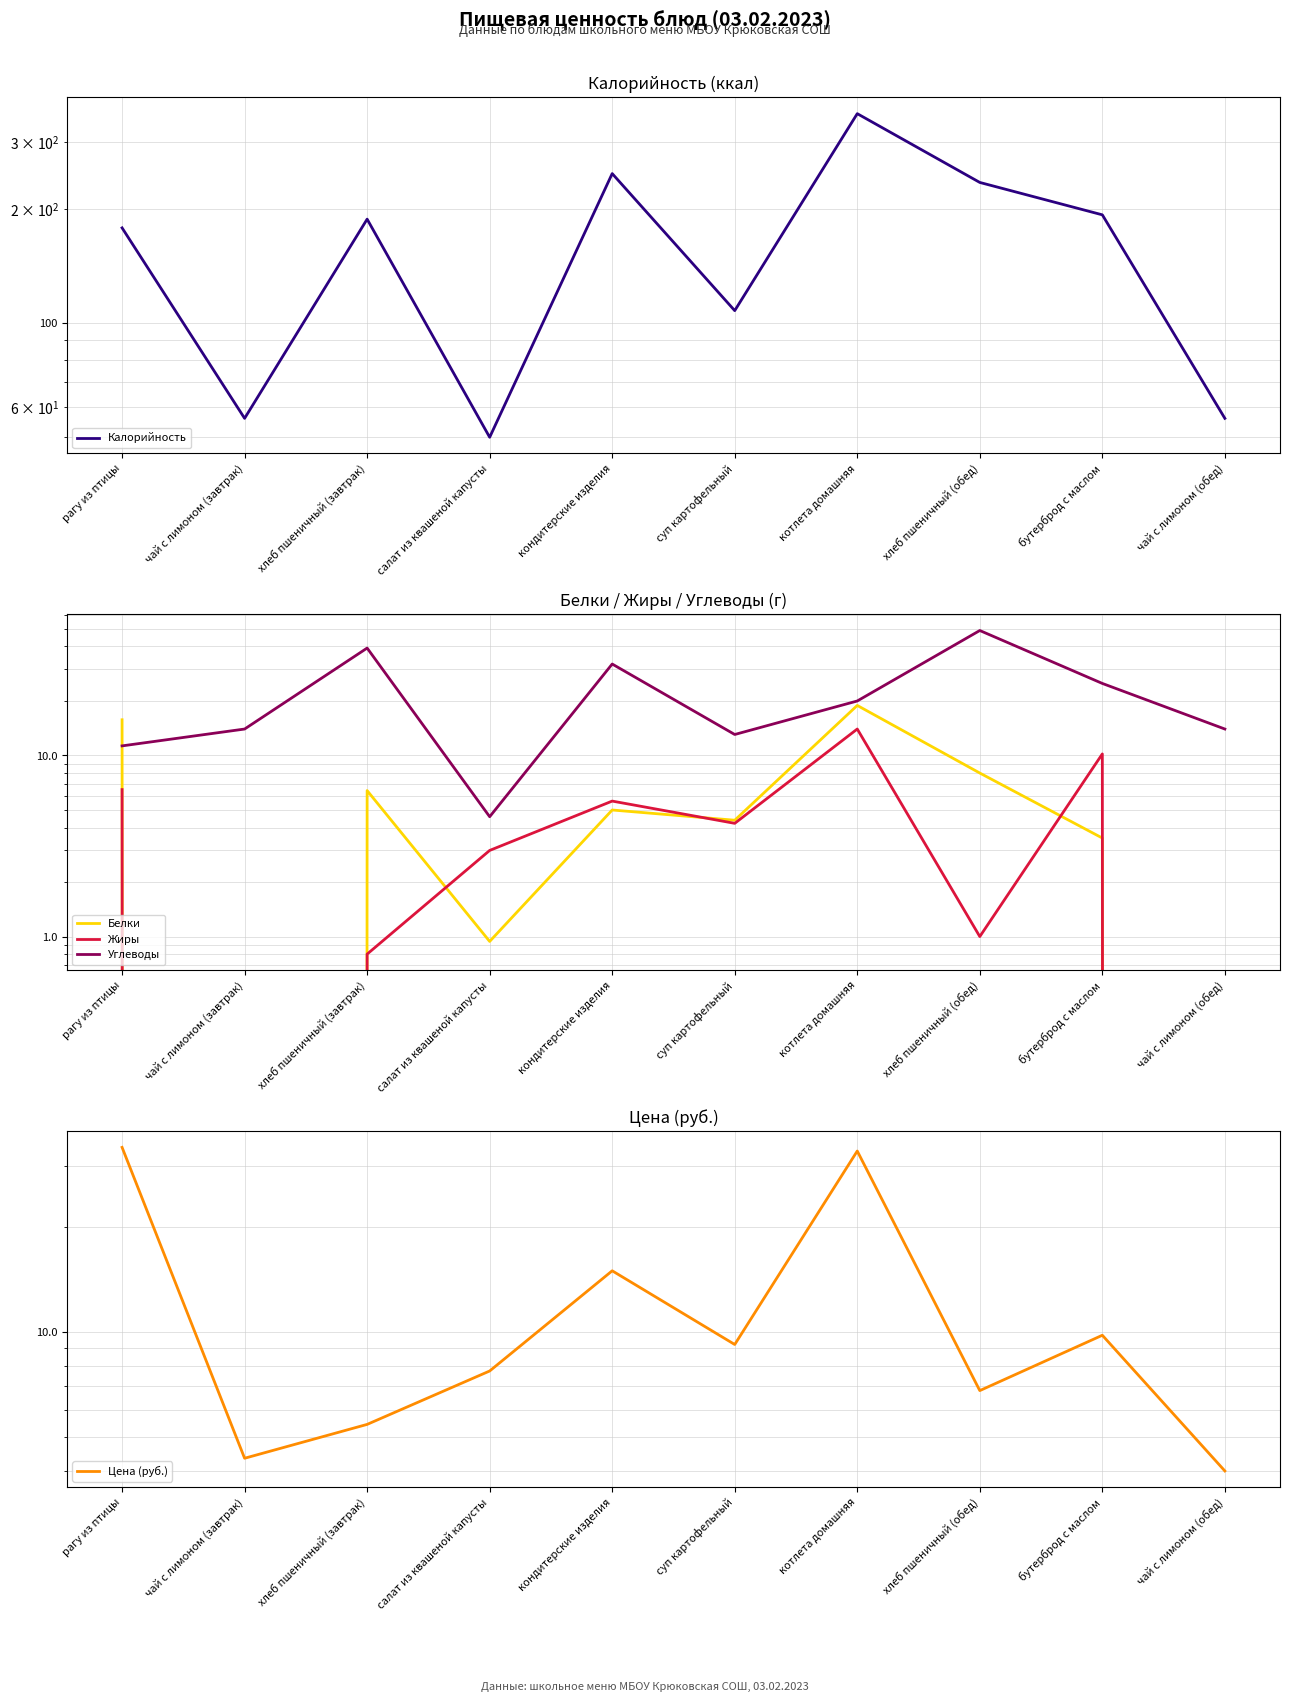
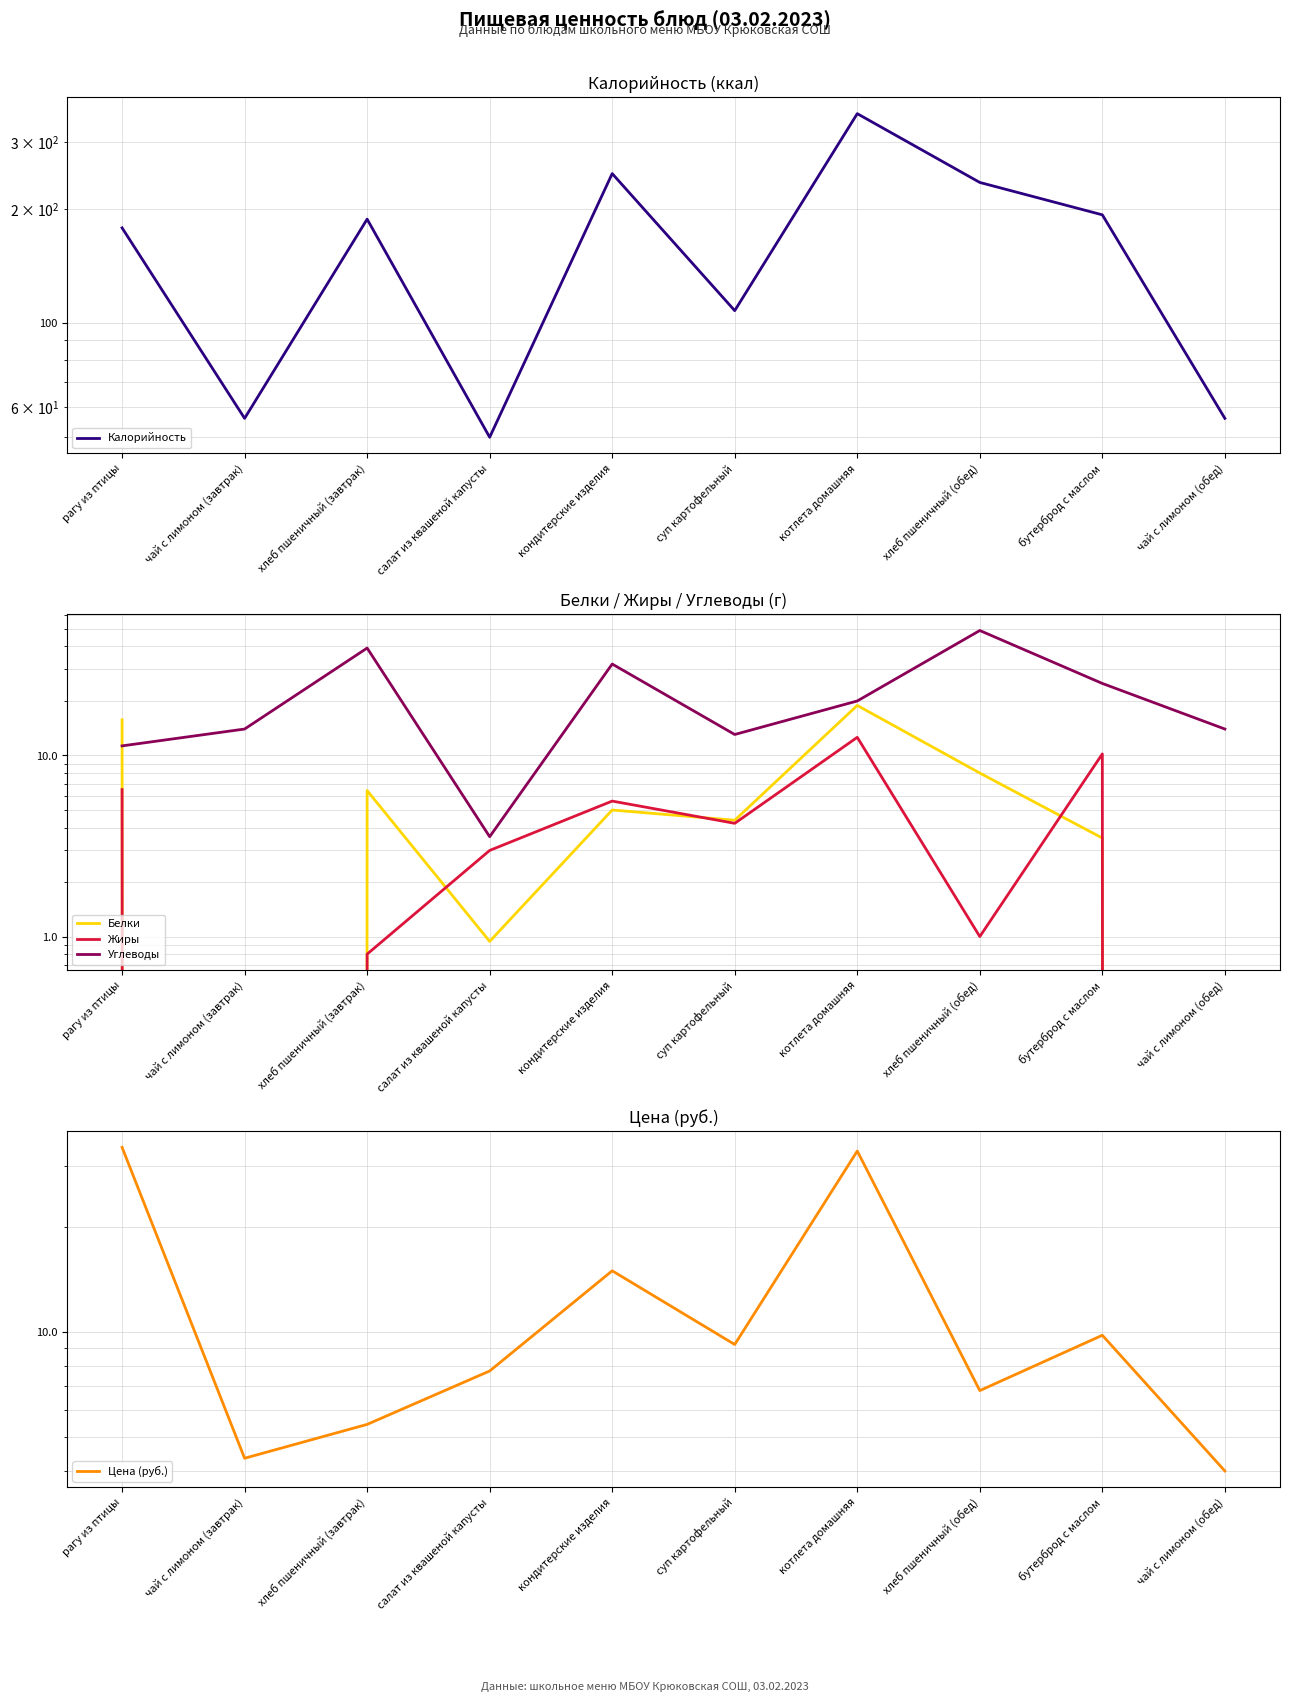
  {
    "Белки / Жиры / Углеводы (г)": {
      "Белки": {
        "рагу из птицы": 16,
        "хлеб пшеничный (завтрак)": 6.4,
        "салат из квашеной капусты": 0.9,
        "кондитерские изделия": 5.0,
        "суп картофельный": 4.4,
        "котлета домашняя": 19,
        "хлеб пшеничный (обед)": 8,
        "бутерброд с маслом": 3.5
      },
      "Жиры": {
        "рагу из птицы": 6.5,
        "хлеб пшеничный (завтрак)": 0.8,
        "салат из квашеной капусты": 3,
        "кондитерские изделия": 5.6,
        "суп картофельный": 4.2,
-       "котлета домашняя": 14,
+       "котлета домашняя": 13,
        "хлеб пшеничный (обед)": 1,
        "бутерброд с маслом": 10
      },
      "Углеводы": {
        "рагу из птицы": 11,
        "чай с лимоном (завтрак)": 14,
        "хлеб пшеничный (завтрак)": 39,
-       "салат из квашеной капусты": 4.6,
+       "салат из квашеной капусты": 3.6,
        "кондитерские изделия": 32,
        "суп картофельный": 13,
        "котлета домашняя": 20,
        "хлеб пшеничный (обед)": 49,
        "бутерброд с маслом": 25,
        "чай с лимоном (обед)": 14
      }
    }
  }
